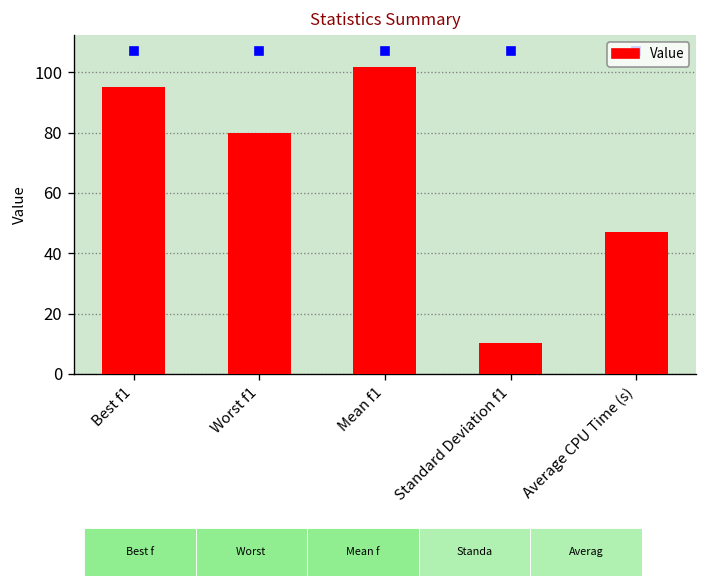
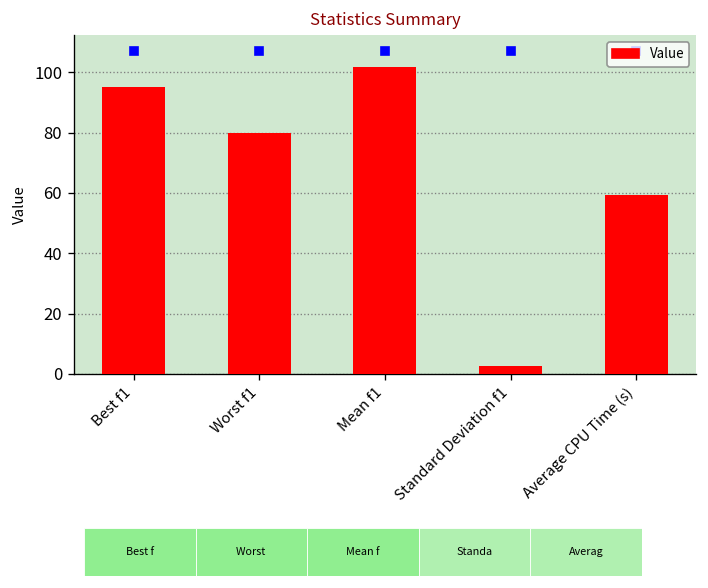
  {
    "Value": {
      "Best f1": 95,
      "Worst f1": 80,
      "Mean f1": 102,
-     "Standard Deviation f1": 10,
-     "Average CPU Time (s)": 47
+     "Standard Deviation f1": 3,
+     "Average CPU Time (s)": 59
    }
  }
